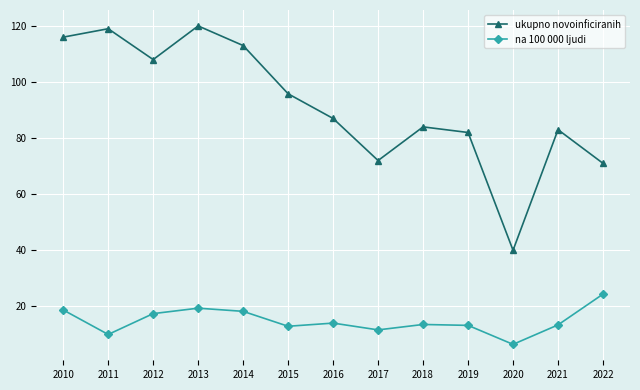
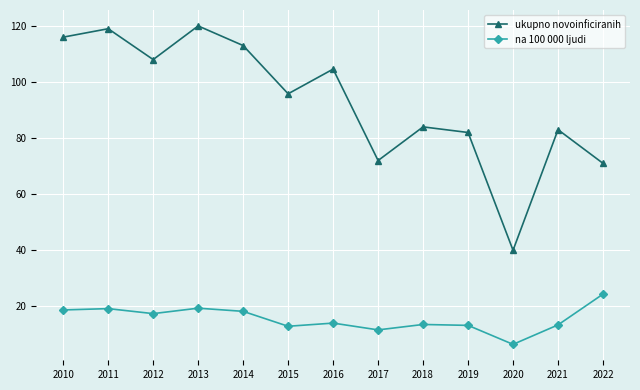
  {
    "ukupno novoinficiranih": {
      "2010": 116,
      "2011": 119,
      "2012": 108,
      "2013": 120,
      "2014": 113,
      "2015": 96,
-     "2016": 87,
+     "2016": 105,
      "2017": 72,
      "2018": 84,
      "2019": 82,
      "2020": 40,
      "2021": 83,
      "2022": 71
    },
    "na 100 000 ljudi": {
      "2010": 19,
-     "2011": 10,
+     "2011": 19,
      "2012": 17,
      "2013": 19,
      "2014": 18,
      "2015": 13,
      "2016": 14,
      "2017": 12,
      "2018": 14,
      "2019": 13,
      "2020": 6,
      "2021": 13,
      "2022": 24
    }
  }
